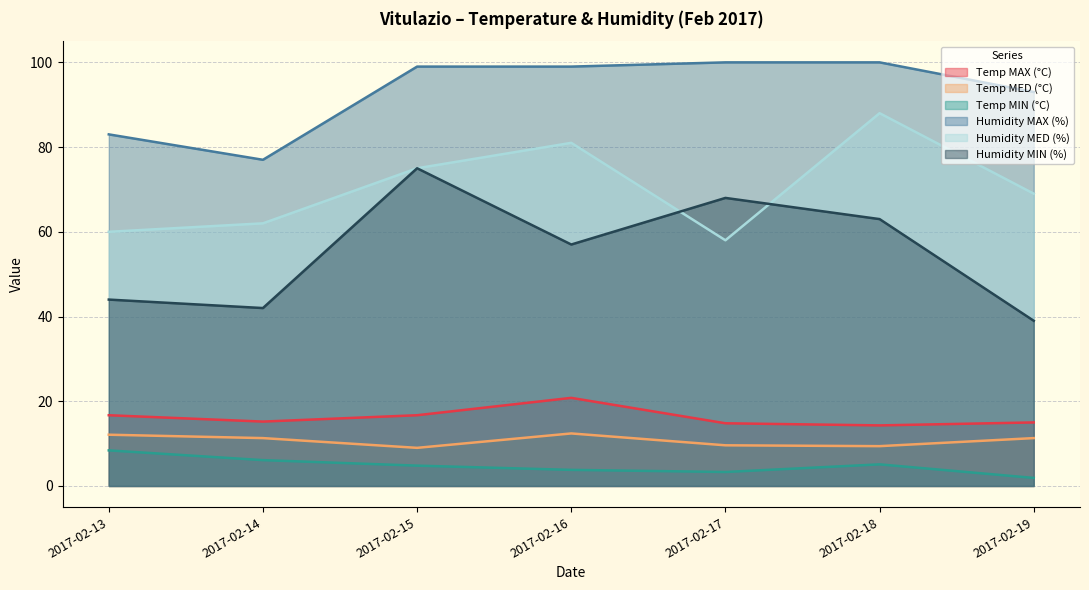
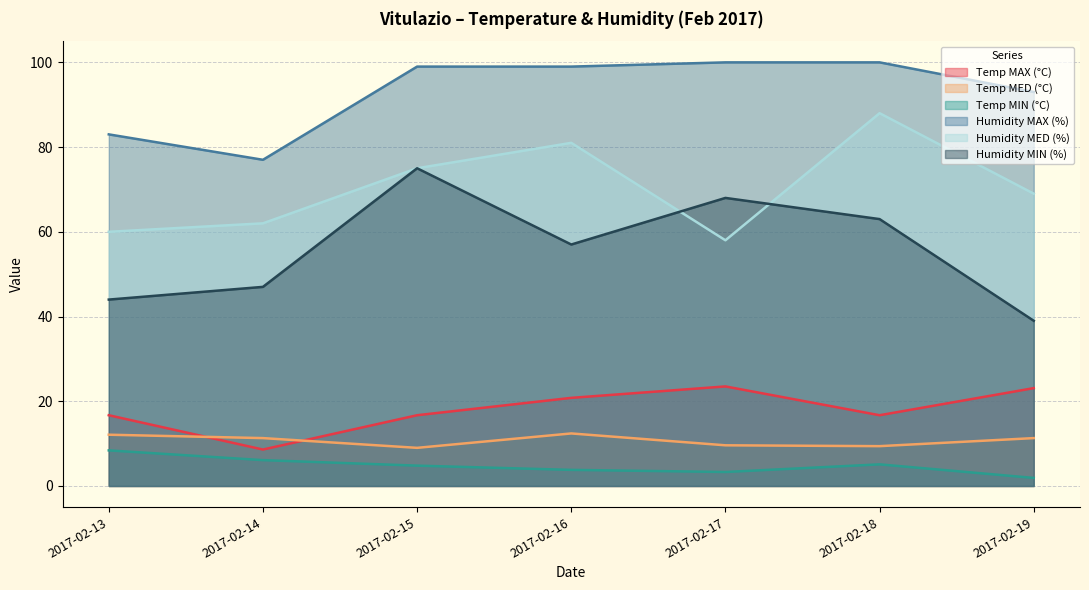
  {
    "Temp MAX (°C)": {
      "2017-02-13": 17,
-     "2017-02-14": 15,
+     "2017-02-14": 9,
      "2017-02-15": 17,
      "2017-02-16": 21,
-     "2017-02-17": 15,
-     "2017-02-18": 14,
-     "2017-02-19": 15
+     "2017-02-17": 24,
+     "2017-02-18": 17,
+     "2017-02-19": 23
    },
    "Temp MED (°C)": {
      "2017-02-13": 12,
      "2017-02-14": 11,
      "2017-02-15": 9,
      "2017-02-16": 12,
      "2017-02-17": 10,
      "2017-02-18": 9,
      "2017-02-19": 11
    },
    "Humidity MED (%)": {
      "2017-02-13": 60,
      "2017-02-14": 62,
      "2017-02-16": 81,
      "2017-02-17": 58,
      "2017-02-18": 88,
      "2017-02-19": 69
    },
    "Humidity MIN (%)": {
      "2017-02-13": 44,
-     "2017-02-14": 42,
+     "2017-02-14": 47,
      "2017-02-16": 57,
      "2017-02-17": 68,
      "2017-02-18": 63,
      "2017-02-19": 39
    }
  }
